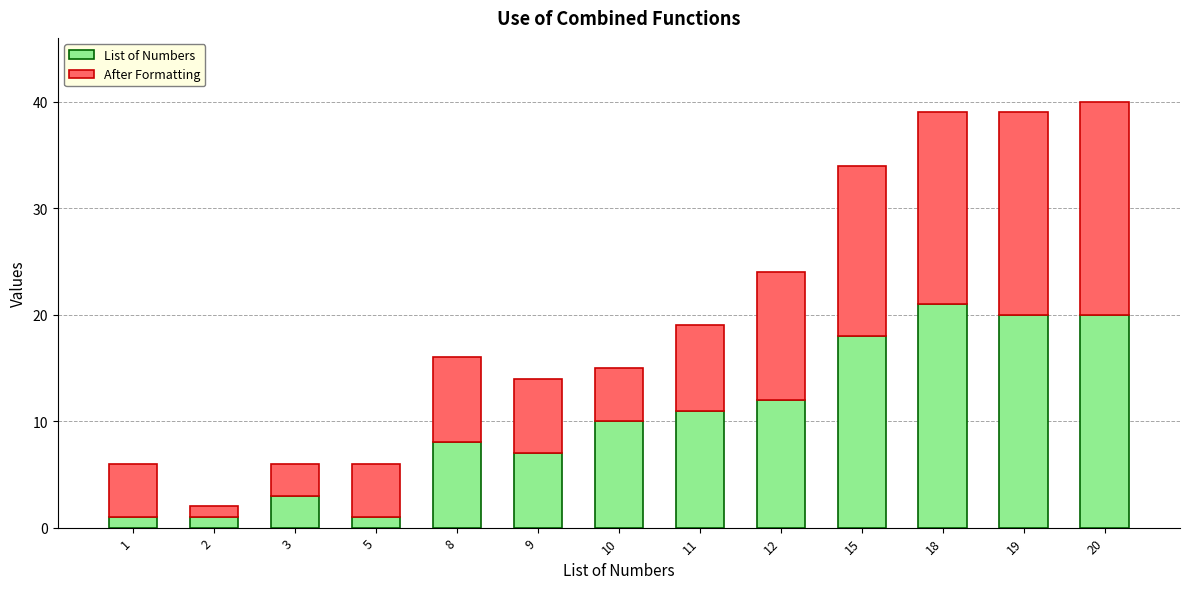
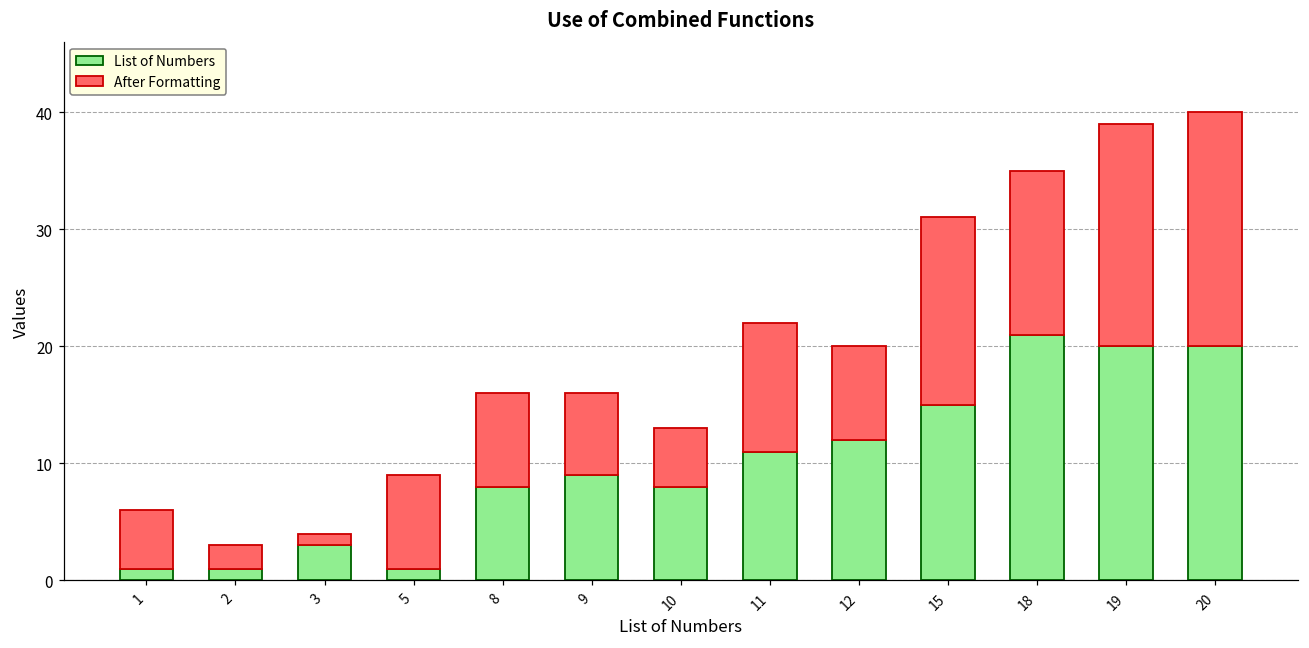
  {
    "List of Numbers": {
      "1": 1,
      "2": 1,
      "3": 3,
      "5": 1,
      "8": 8,
-     "9": 7,
-     "10": 10,
+     "9": 9,
+     "10": 8,
      "11": 11,
      "12": 12,
-     "15": 18,
+     "15": 15,
      "18": 21,
      "19": 20,
      "20": 20
    },
    "After Formatting": {
      "1": 5,
-     "2": 1,
-     "3": 3,
-     "5": 5,
+     "2": 2,
+     "3": 1,
+     "5": 8,
      "8": 8,
      "9": 7,
      "10": 5,
-     "11": 8,
-     "12": 12,
+     "11": 11,
+     "12": 8,
      "15": 16,
-     "18": 18,
+     "18": 14,
      "19": 19,
      "20": 20
    }
  }
